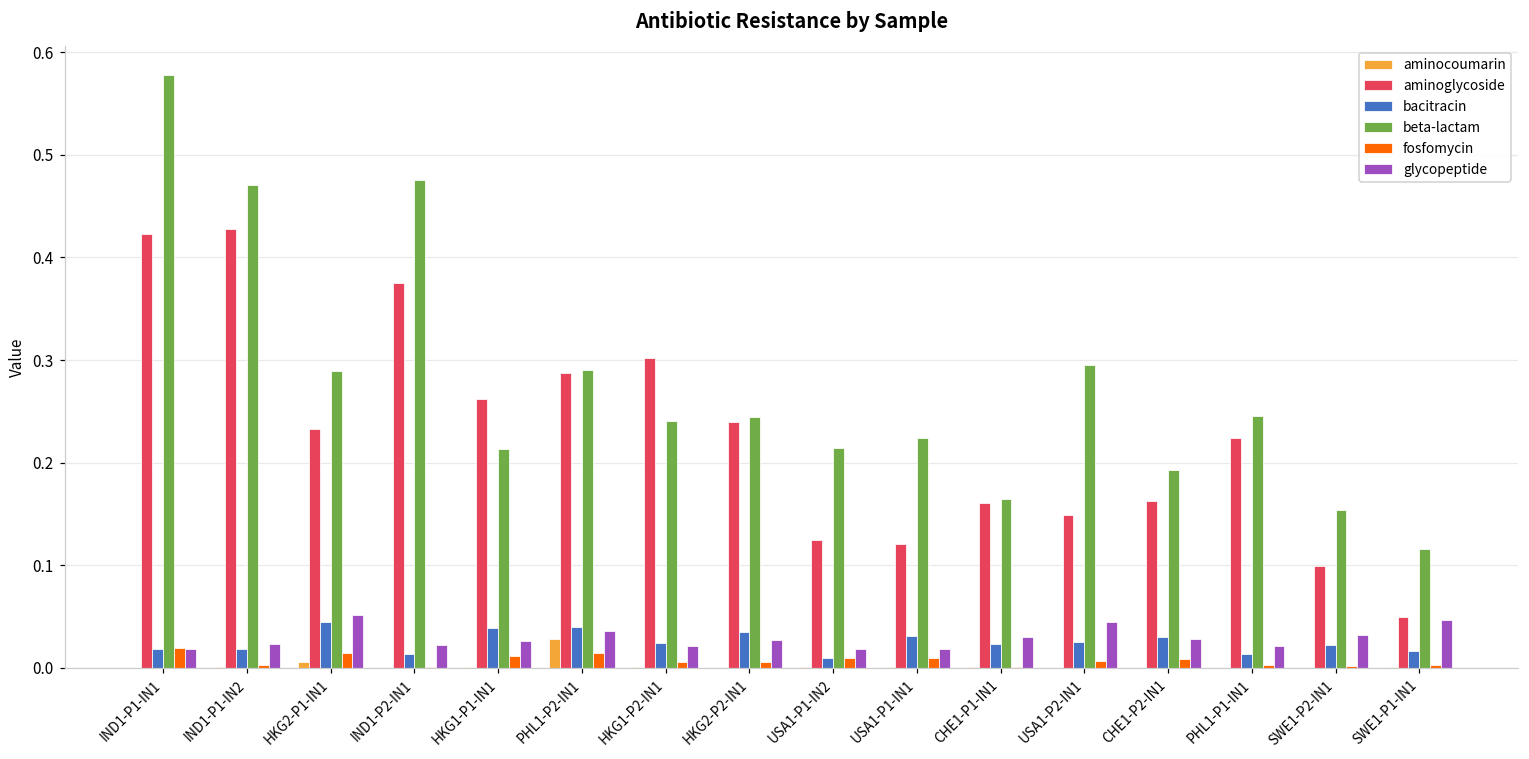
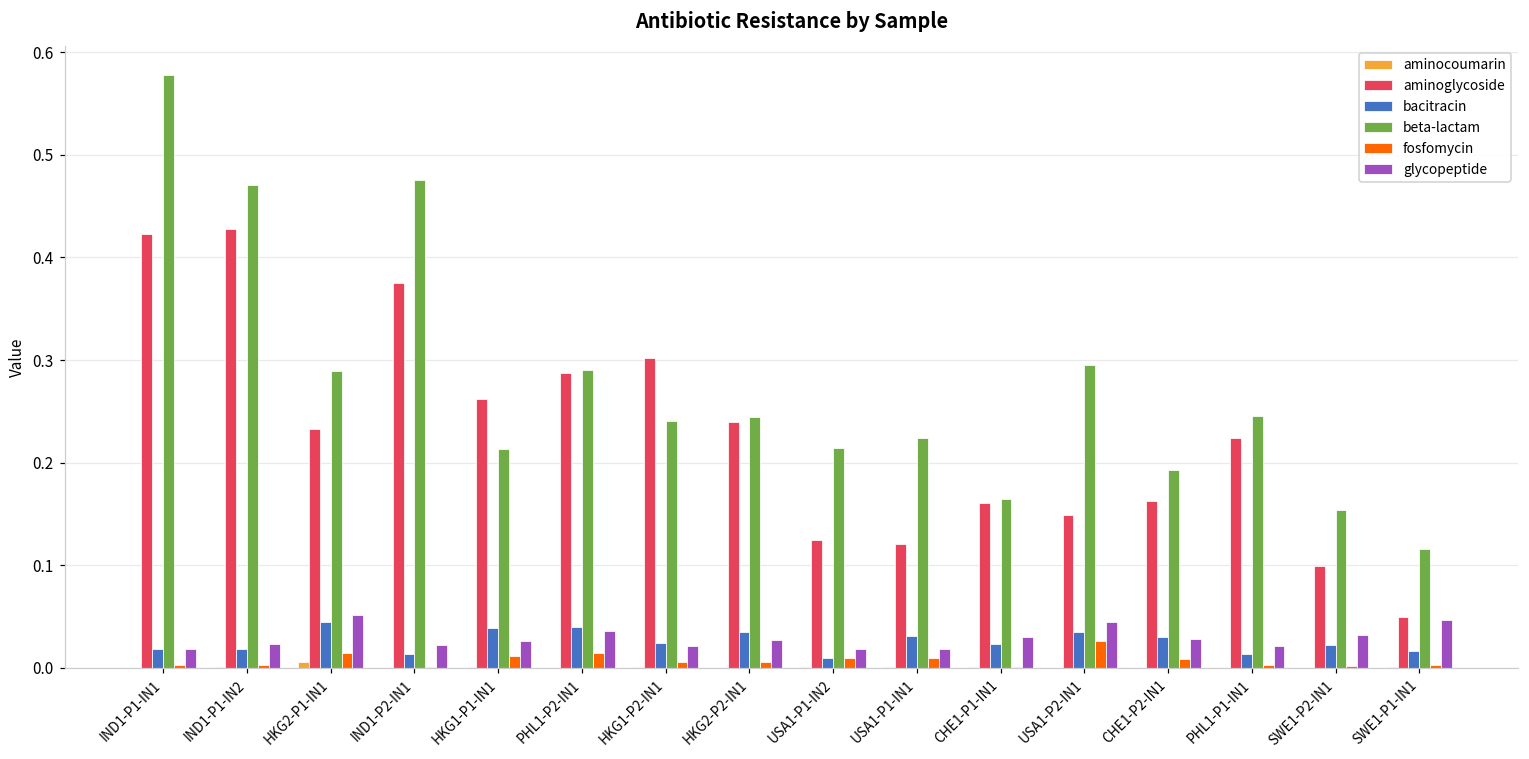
  {
    "aminocoumarin": {
      "HKG2-P1-IN1": 0.01,
-     "PHL1-P2-IN1": 0.03
+     "PHL1-P2-IN1": 0.00
    },
    "aminoglycoside": {
      "IND1-P1-IN1": 0.42,
      "IND1-P1-IN2": 0.43,
      "HKG2-P1-IN1": 0.23,
      "IND1-P2-IN1": 0.38,
      "HKG1-P1-IN1": 0.26,
      "PHL1-P2-IN1": 0.29,
      "HKG1-P2-IN1": 0.30,
      "HKG2-P2-IN1": 0.24,
      "USA1-P1-IN2": 0.13,
      "USA1-P1-IN1": 0.12,
      "CHE1-P1-IN1": 0.16,
      "USA1-P2-IN1": 0.15,
      "CHE1-P2-IN1": 0.16,
      "PHL1-P1-IN1": 0.22,
      "SWE1-P2-IN1": 0.10,
      "SWE1-P1-IN1": 0.05
    },
    "bacitracin": {
      "IND1-P1-IN1": 0.02,
      "IND1-P1-IN2": 0.02,
      "HKG2-P1-IN1": 0.04,
      "IND1-P2-IN1": 0.01,
      "HKG1-P1-IN1": 0.04,
      "PHL1-P2-IN1": 0.04,
      "HKG1-P2-IN1": 0.02,
      "HKG2-P2-IN1": 0.03,
      "USA1-P1-IN2": 0.01,
      "USA1-P1-IN1": 0.03,
      "CHE1-P1-IN1": 0.02,
-     "USA1-P2-IN1": 0.025,
+     "USA1-P2-IN1": 0.035,
      "CHE1-P2-IN1": 0.03,
      "PHL1-P1-IN1": 0.01,
      "SWE1-P2-IN1": 0.02,
      "SWE1-P1-IN1": 0.02
    },
    "beta-lactam": {
      "IND1-P1-IN1": 0.58,
      "IND1-P1-IN2": 0.47,
      "HKG2-P1-IN1": 0.29,
      "IND1-P2-IN1": 0.48,
      "HKG1-P1-IN1": 0.21,
      "PHL1-P2-IN1": 0.29,
      "HKG1-P2-IN1": 0.24,
      "HKG2-P2-IN1": 0.24,
      "USA1-P1-IN2": 0.21,
      "USA1-P1-IN1": 0.22,
      "CHE1-P1-IN1": 0.16,
      "USA1-P2-IN1": 0.30,
      "CHE1-P2-IN1": 0.19,
      "PHL1-P1-IN1": 0.25,
      "SWE1-P2-IN1": 0.15,
      "SWE1-P1-IN1": 0.12
    },
    "fosfomycin": {
-     "IND1-P1-IN1": 0.02,
+     "IND1-P1-IN1": 0.00,
      "HKG2-P1-IN1": 0.01,
      "HKG1-P1-IN1": 0.01,
      "PHL1-P2-IN1": 0.01,
      "HKG1-P2-IN1": 0.01,
      "HKG2-P2-IN1": 0.01,
      "USA1-P1-IN2": 0.01,
      "USA1-P1-IN1": 0.01,
-     "USA1-P2-IN1": 0.01,
+     "USA1-P2-IN1": 0.03,
      "CHE1-P2-IN1": 0.01,
      "SWE1-P1-IN1": 0.00
    },
    "glycopeptide": {
      "IND1-P1-IN1": 0.02,
      "IND1-P1-IN2": 0.02,
      "HKG2-P1-IN1": 0.05,
      "IND1-P2-IN1": 0.02,
      "HKG1-P1-IN1": 0.03,
      "PHL1-P2-IN1": 0.04,
      "HKG1-P2-IN1": 0.02,
      "HKG2-P2-IN1": 0.03,
      "USA1-P1-IN2": 0.02,
      "USA1-P1-IN1": 0.02,
      "CHE1-P1-IN1": 0.03,
      "USA1-P2-IN1": 0.04,
      "CHE1-P2-IN1": 0.03,
      "PHL1-P1-IN1": 0.02,
      "SWE1-P2-IN1": 0.03,
      "SWE1-P1-IN1": 0.05
    }
  }
